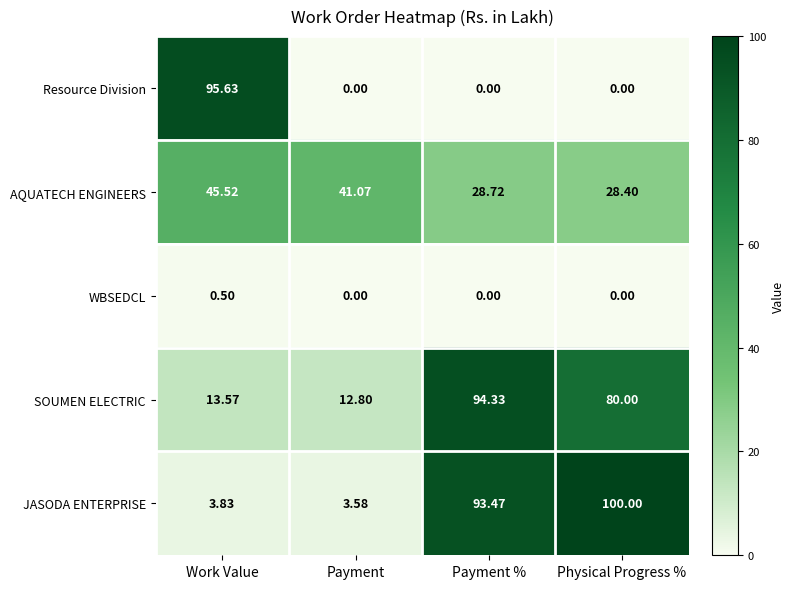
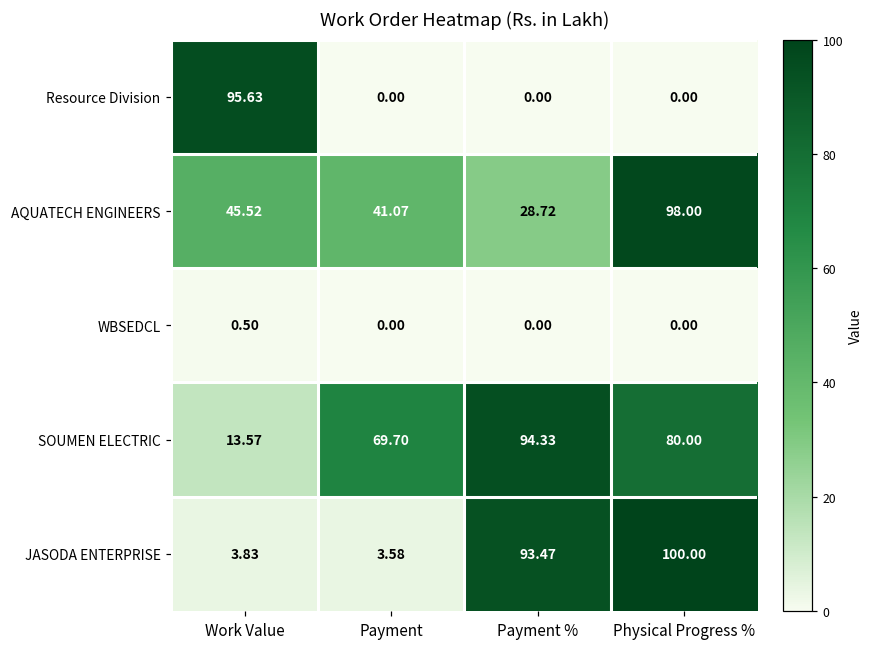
  {
    "Resource Division": {
      "Work Value": 95.63,
      "Payment": 0.00,
      "Payment %": 0.00,
      "Physical Progress %": 0.00
    },
    "AQUATECH ENGINEERS": {
      "Work Value": 45.52,
      "Payment": 41.07,
      "Payment %": 28.72,
-     "Physical Progress %": 28.40
+     "Physical Progress %": 98.00
    },
    "WBSEDCL": {
      "Work Value": 0.50,
      "Payment": 0.00,
      "Payment %": 0.00,
      "Physical Progress %": 0.00
    },
    "SOUMEN ELECTRIC": {
      "Work Value": 13.57,
-     "Payment": 12.80,
+     "Payment": 69.70,
      "Payment %": 94.33,
      "Physical Progress %": 80.00
    },
    "JASODA ENTERPRISE": {
      "Work Value": 3.83,
      "Payment": 3.58,
      "Payment %": 93.47,
      "Physical Progress %": 100.00
    }
  }
